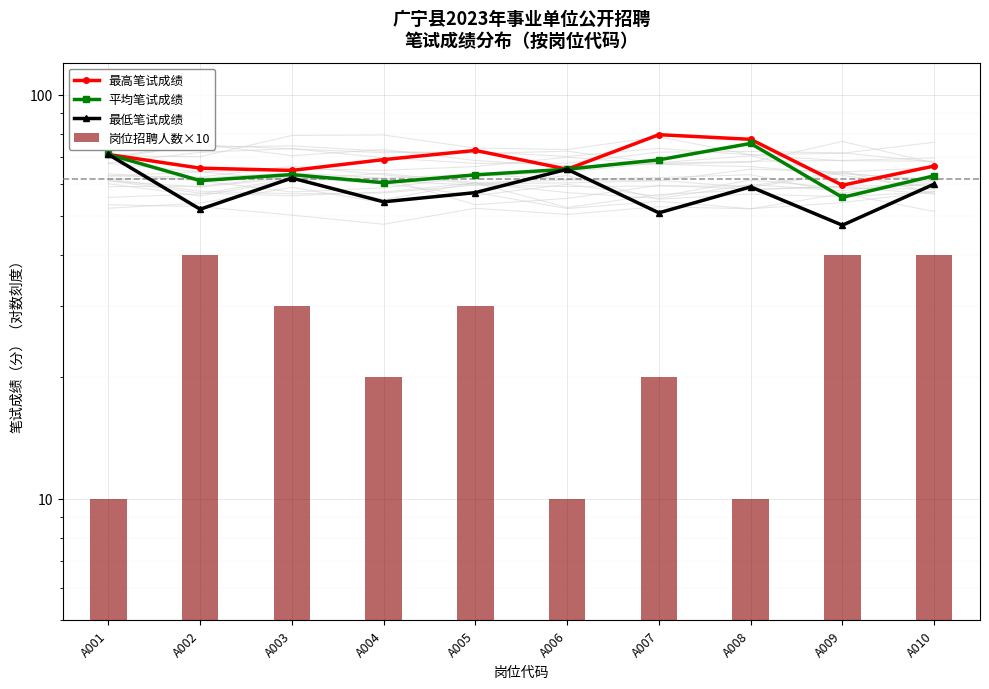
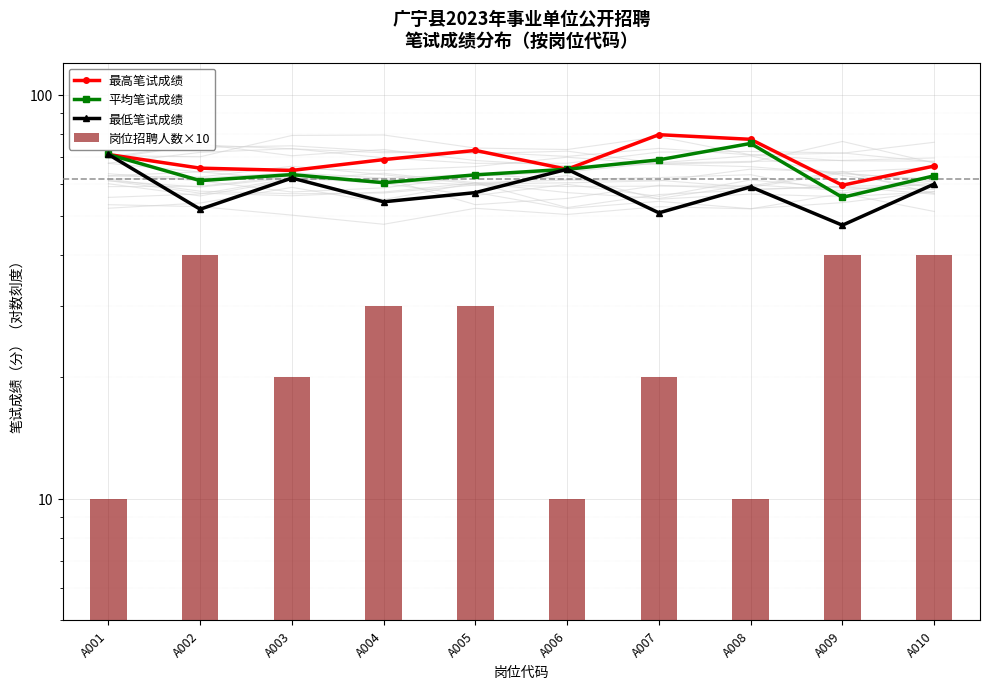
  {
    "岗位招聘人数×10": {
      "A001": 10,
      "A002": 40,
-     "A003": 30,
-     "A004": 20,
+     "A003": 20,
+     "A004": 30,
      "A005": 30,
      "A006": 10,
      "A007": 20,
      "A008": 10,
      "A009": 40,
      "A010": 40
    },
    "最高笔试成绩": {
      "A002": 66,
      "A008": 78
    },
    "平均笔试成绩": {
      "A007": 69,
      "A008": 76,
      "A010": 63
    },
    "最低笔试成绩": {
      "A002": 52,
      "A007": 51,
      "A009": 48
    }
  }
